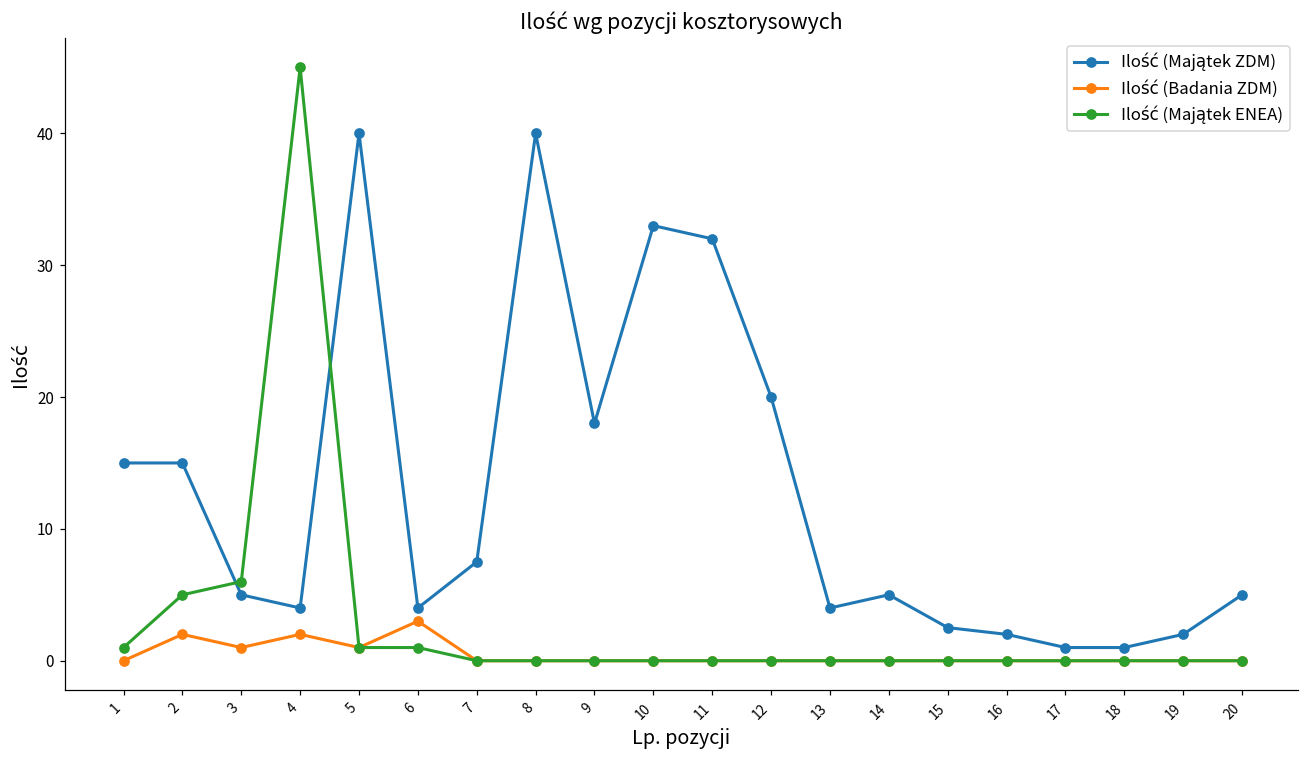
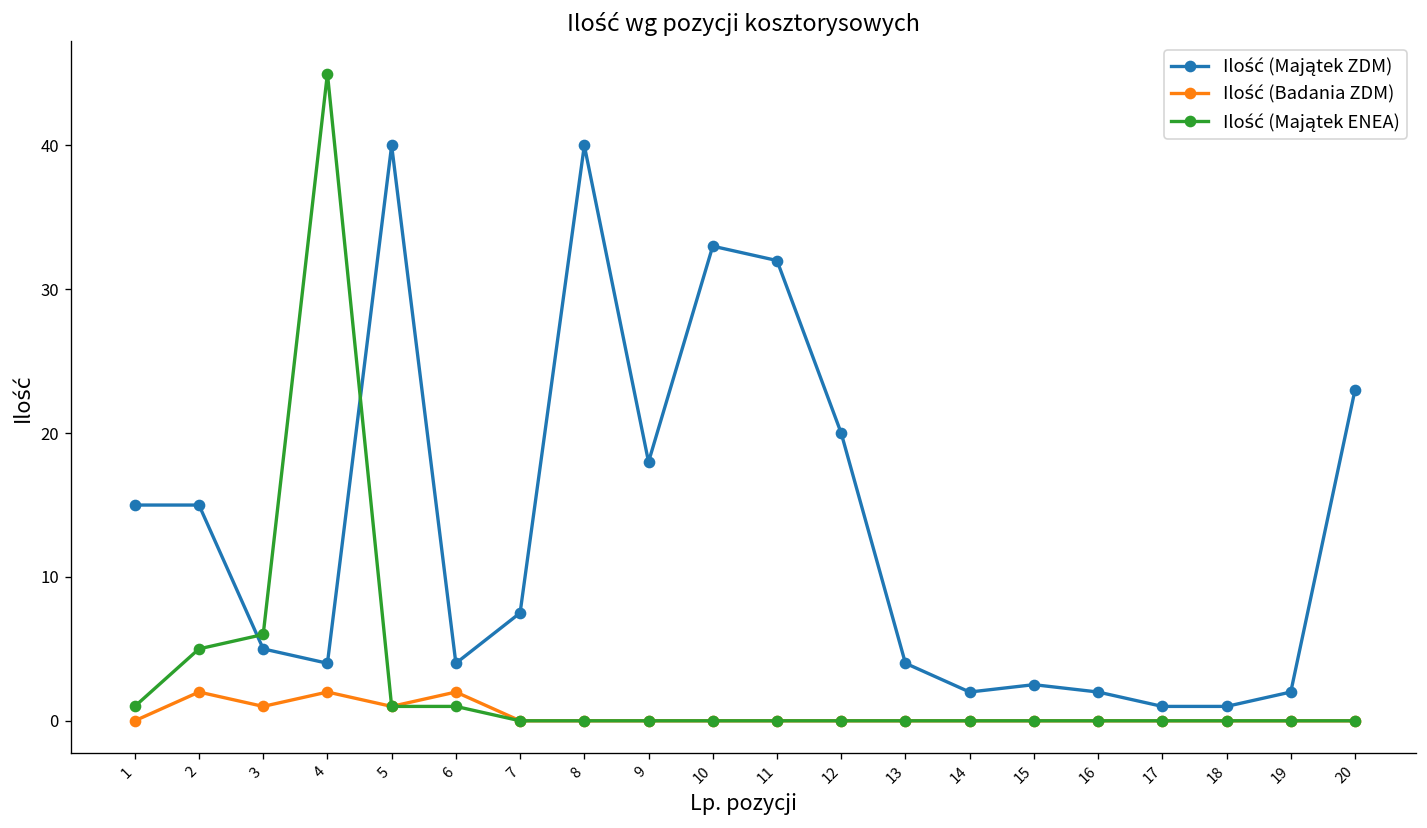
  {
    "Ilość (Majątek ZDM)": {
      "1": 15,
      "2": 15,
      "3": 5,
      "4": 4,
      "5": 40,
      "6": 4,
      "7": 7.5,
      "8": 40,
      "9": 18,
      "10": 33,
      "11": 32,
      "12": 20,
      "13": 4,
-     "14": 5,
+     "14": 2,
      "15": 2.5,
      "16": 2,
      "17": 1,
      "18": 1,
      "19": 2,
-     "20": 5
+     "20": 23
    },
    "Ilość (Badania ZDM)": {
      "1": 0,
      "2": 2,
      "3": 1,
      "4": 2,
-     "6": 3
+     "6": 2
    },
    "Ilość (Majątek ENEA)": {
      "1": 1,
      "2": 5,
      "3": 6,
      "4": 45,
      "6": 1
    }
  }
